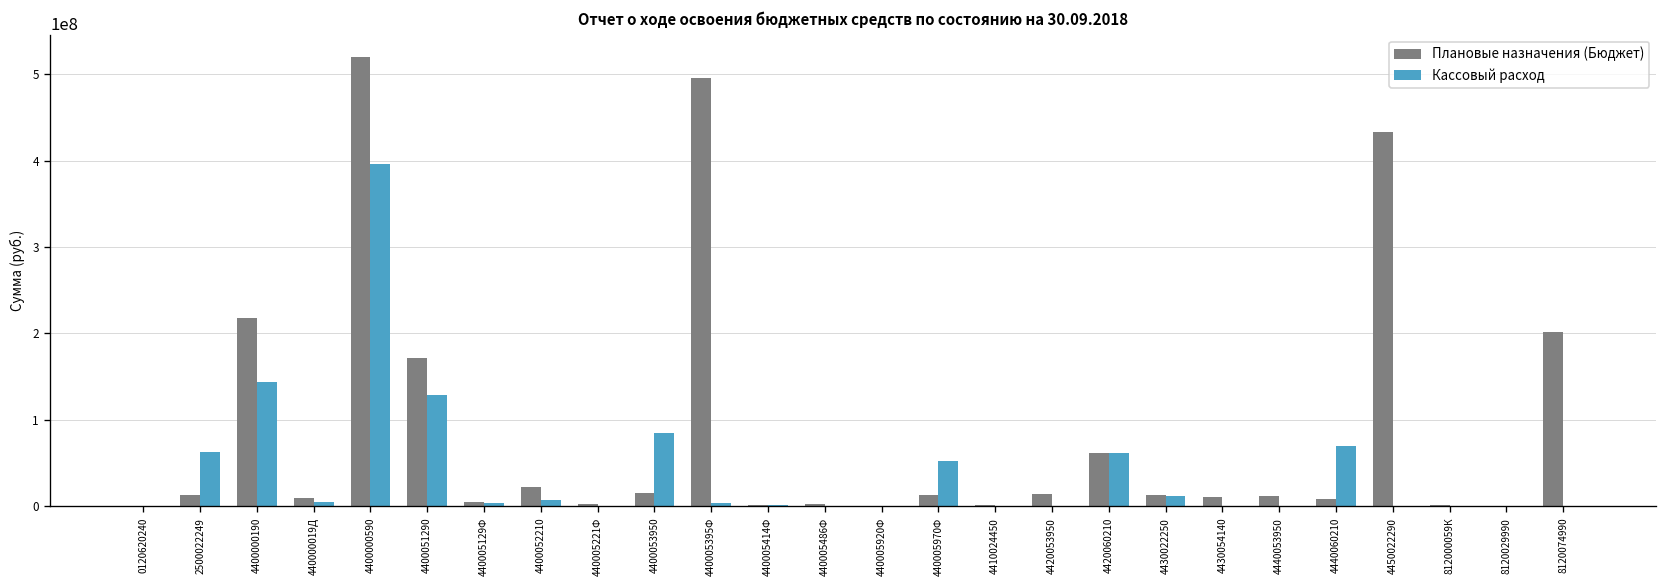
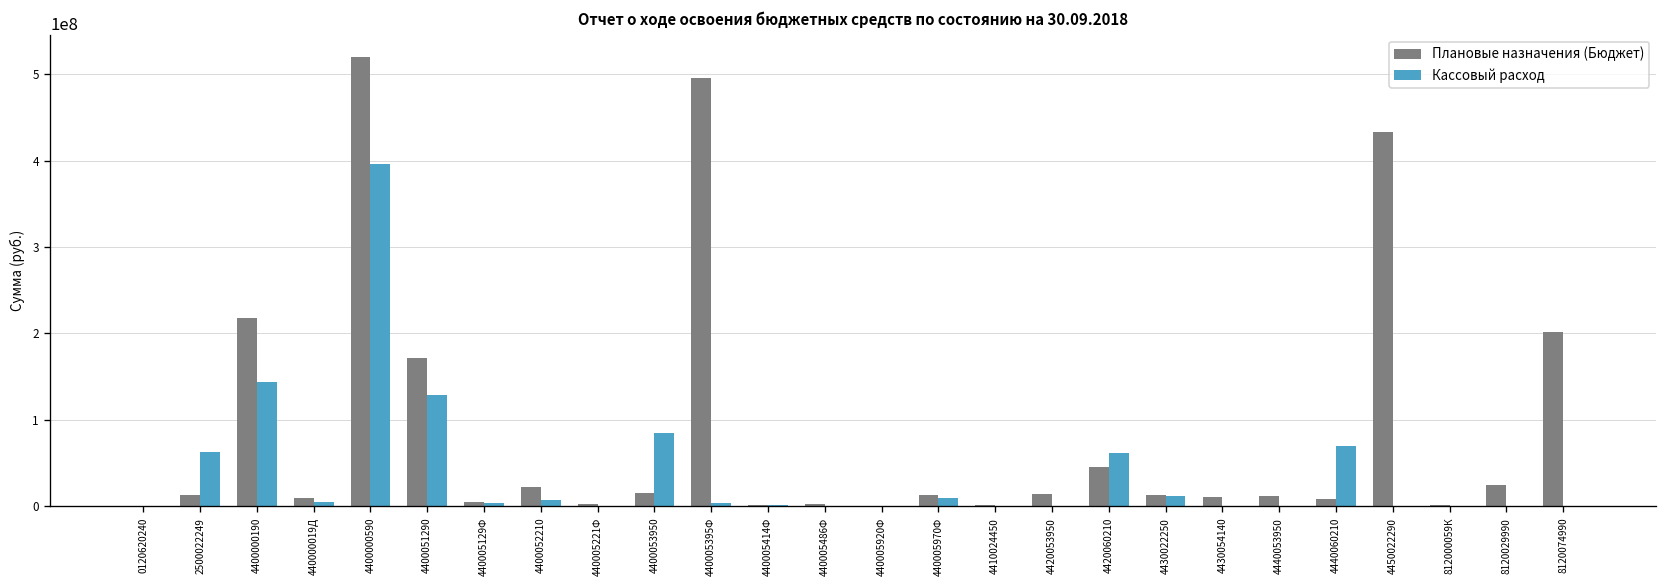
  {
    "Плановые назначения (Бюджет)": {
      "2500022249": 10000000,
      "4400000190": 220000000,
      "440000019Д": 10000000,
      "4400000590": 520000000,
      "4400051290": 170000000,
      "440005129Ф": 10000000,
      "4400052210": 20000000,
      "4400053950": 20000000,
      "440005395Ф": 500000000,
      "440005970Ф": 10000000,
      "4420053950": 10000000,
-     "4420060210": 60000000,
+     "4420060210": 50000000,
      "4430022250": 10000000,
      "4430054140": 10000000,
      "4440053950": 10000000,
      "4440060210": 10000000,
      "4450022290": 430000000,
-     "8120029990": 0,
+     "8120029990": 20000000,
      "8120074990": 200000000
    },
    "Кассовый расход": {
      "0120620240": 0,
      "2500022249": 60000000,
      "4400000190": 140000000,
      "440000019Д": 0,
      "4400000590": 400000000,
      "4400051290": 130000000,
      "440005129Ф": 0,
      "4400052210": 10000000,
      "4400053950": 90000000,
      "440005486Ф": 0,
      "440005920Ф": 0,
-     "440005970Ф": 50000000,
+     "440005970Ф": 10000000,
      "4410024450": 0,
      "4420060210": 60000000,
      "4430022250": 10000000,
      "4430054140": 0,
      "4440053950": 0,
      "4440060210": 70000000,
      "8120029990": 0,
      "8120074990": 0
    }
  }
